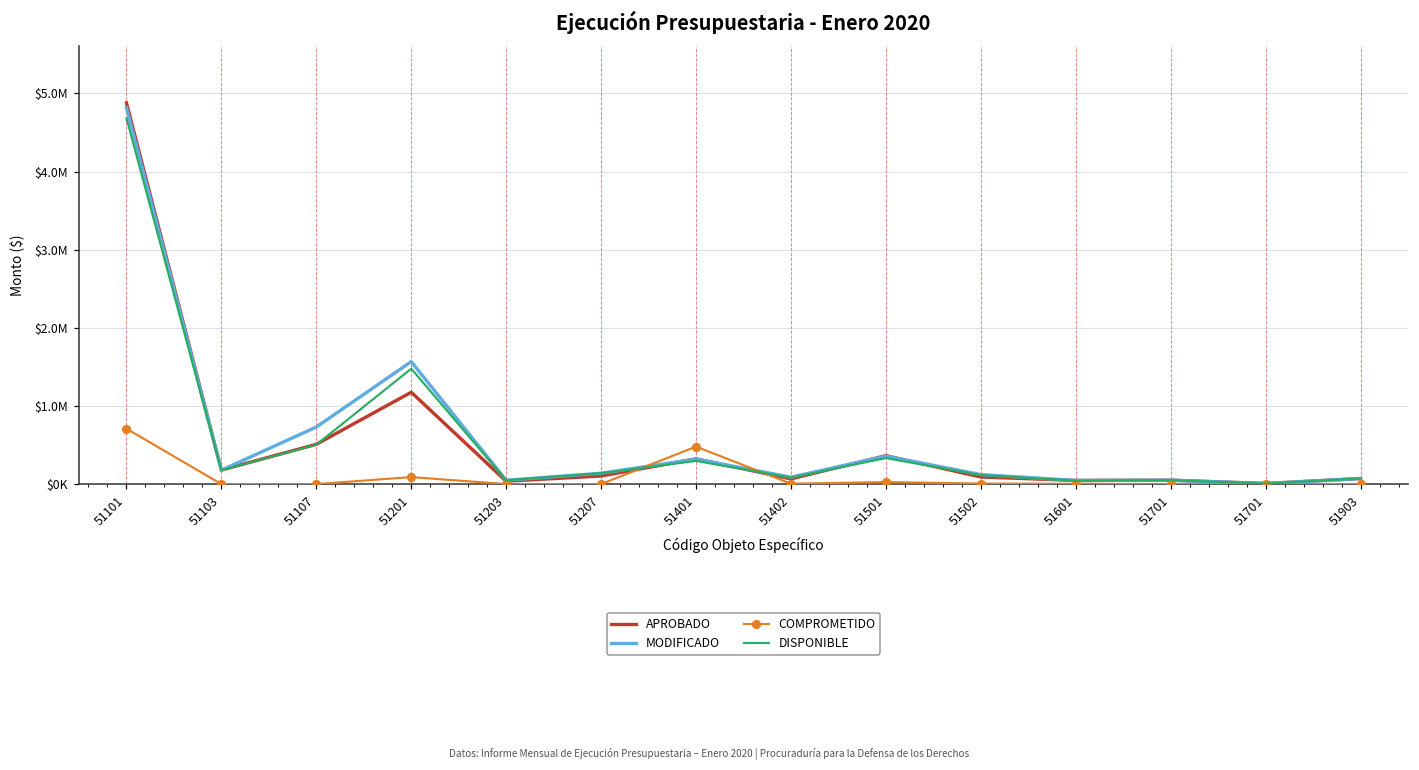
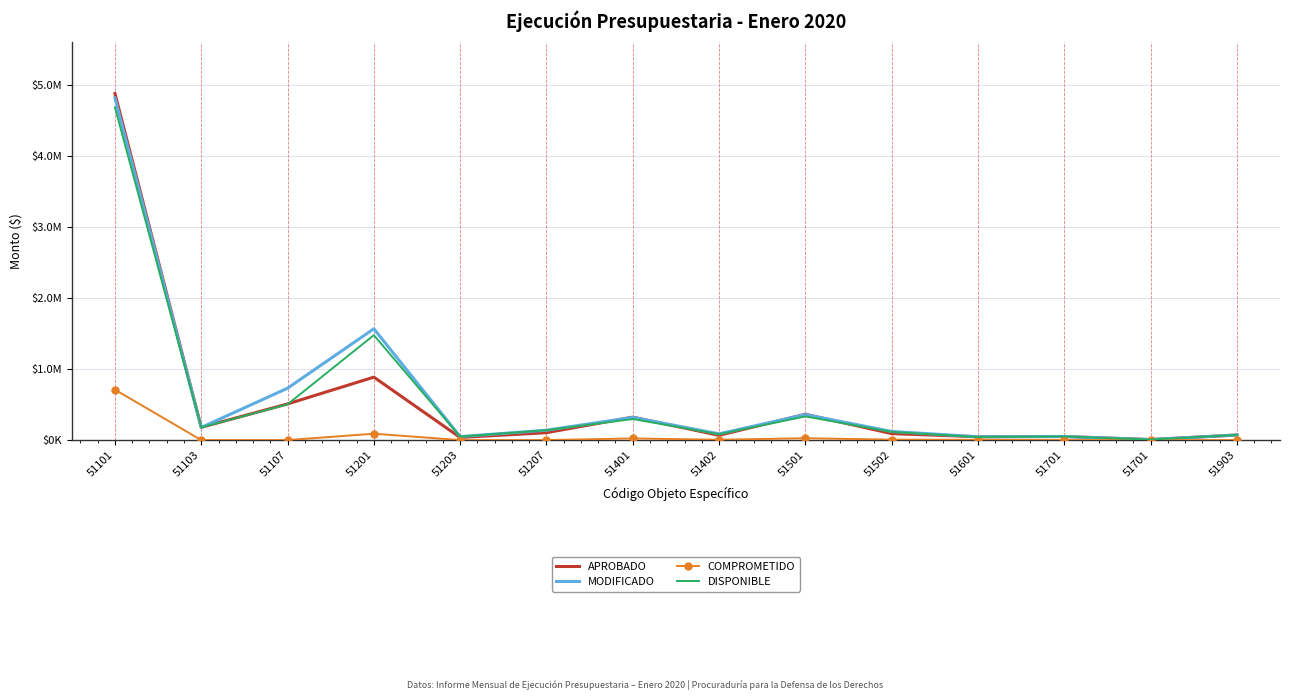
  {
    "APROBADO": {
      "51101": "$4900000",
-     "51201": "$1200000"
+     "51201": "$900000"
    },
    "MODIFICADO": {
      "51101": "$4800000",
      "51107": "$700000",
      "51201": "$1600000"
    },
    "COMPROMETIDO": {
      "51101": "$700000",
      "51103": "$0",
      "51107": "$0",
      "51201": "$100000",
      "51203": "$0",
      "51207": "$0",
-     "51401": "$500000",
+     "51401": "$0",
      "51402": "$0",
      "51501": "$0",
      "51502": "$0",
      "51601": "$0",
      "51903": "$0"
    },
    "DISPONIBLE": {
      "51101": "$4700000",
      "51201": "$1500000"
    }
  }
